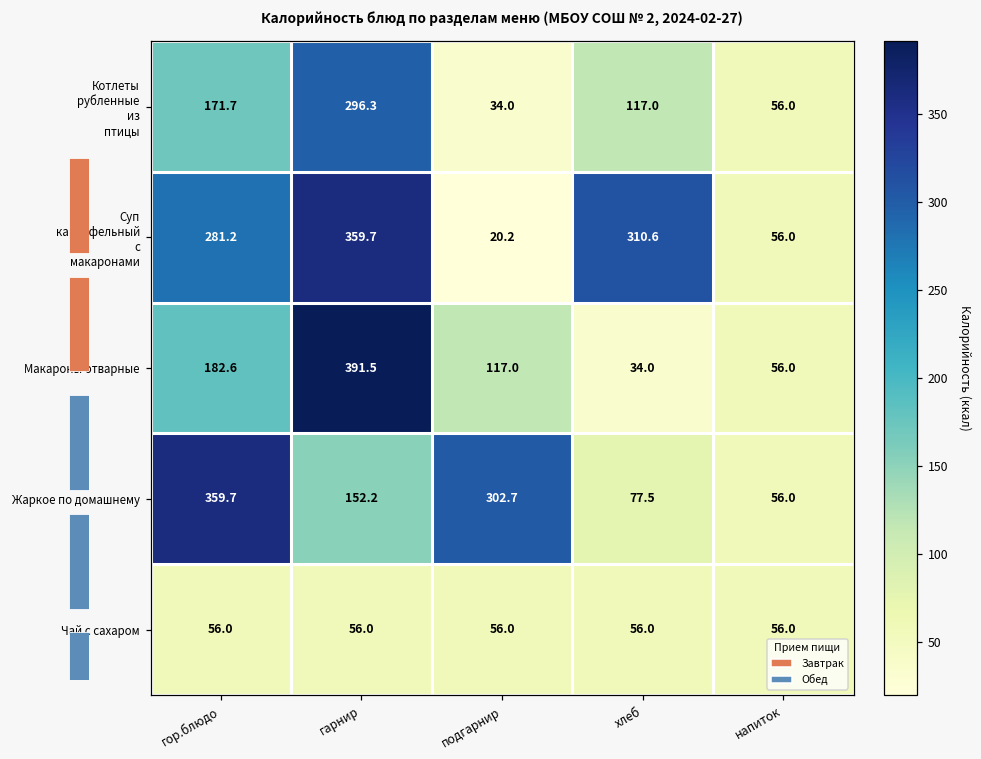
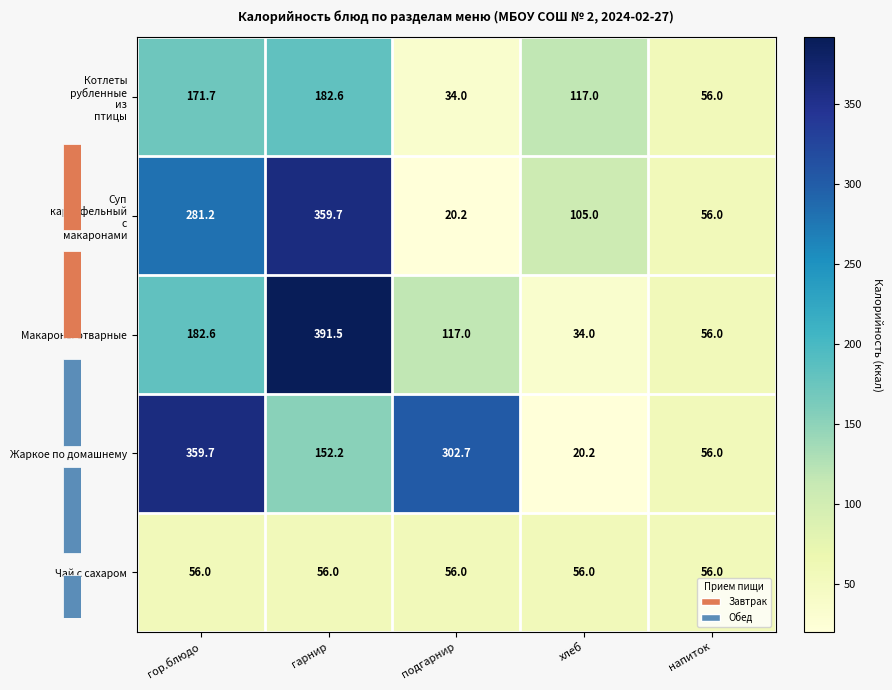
  {
    "Калорийность блюд по разделам меню (МБОУ СОШ № 2, 2024-02-27)": {
      "Котлеты рубленные из птицы": {
        "гор.блюдо": 171.7,
-       "гарнир": 296.3,
+       "гарнир": 182.6,
        "подгарнир": 34.0,
        "хлеб": 117.0,
        "напиток": 56.0
      },
      "Суп картофельный с макаронами": {
        "гор.блюдо": 281.2,
        "гарнир": 359.7,
        "подгарнир": 20.2,
-       "хлеб": 310.6,
+       "хлеб": 105.0,
        "напиток": 56.0
      },
      "Макароны отварные": {
        "гор.блюдо": 182.6,
        "гарнир": 391.5,
        "подгарнир": 117.0,
        "хлеб": 34.0,
        "напиток": 56.0
      },
      "Жаркое по домашнему": {
        "гор.блюдо": 359.7,
        "гарнир": 152.2,
        "подгарнир": 302.7,
-       "хлеб": 77.5,
+       "хлеб": 20.2,
        "напиток": 56.0
      }
    }
  }
